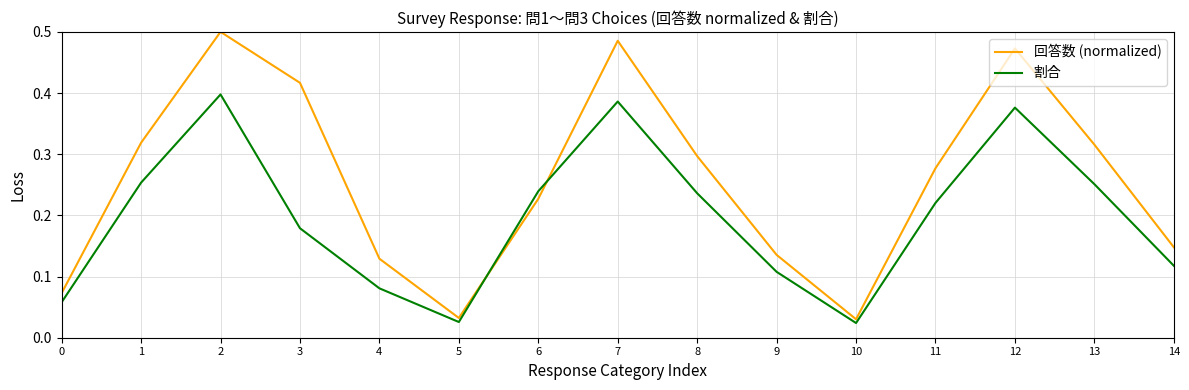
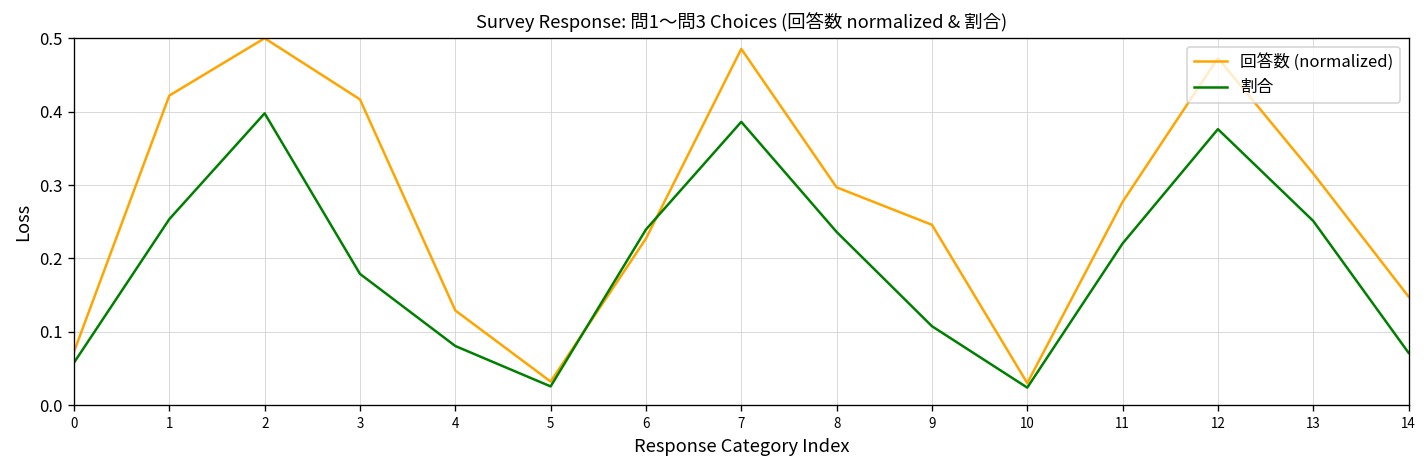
  {
    "回答数 (normalized)": {
      "0": 0.07,
-     "1": 0.32,
+     "1": 0.42,
      "2": 0.50,
      "3": 0.42,
      "4": 0.13,
      "5": 0.03,
      "6": 0.23,
      "7": 0.49,
      "8": 0.30,
-     "9": 0.14,
+     "9": 0.25,
      "10": 0.03,
      "11": 0.28,
      "13": 0.32,
      "14": 0.15
    },
    "割合": {
      "0": 0.06,
      "1": 0.25,
      "2": 0.40,
      "3": 0.18,
      "4": 0.08,
      "5": 0.03,
      "6": 0.24,
      "7": 0.39,
      "8": 0.24,
      "9": 0.11,
      "10": 0.02,
      "11": 0.22,
      "12": 0.38,
      "13": 0.25,
-     "14": 0.12
+     "14": 0.07
    }
  }
